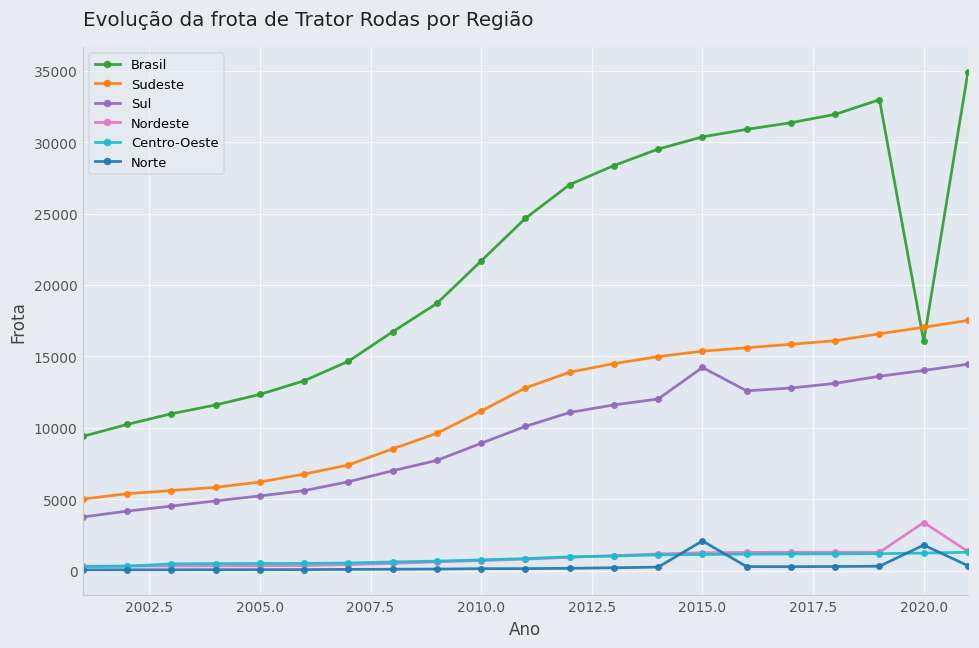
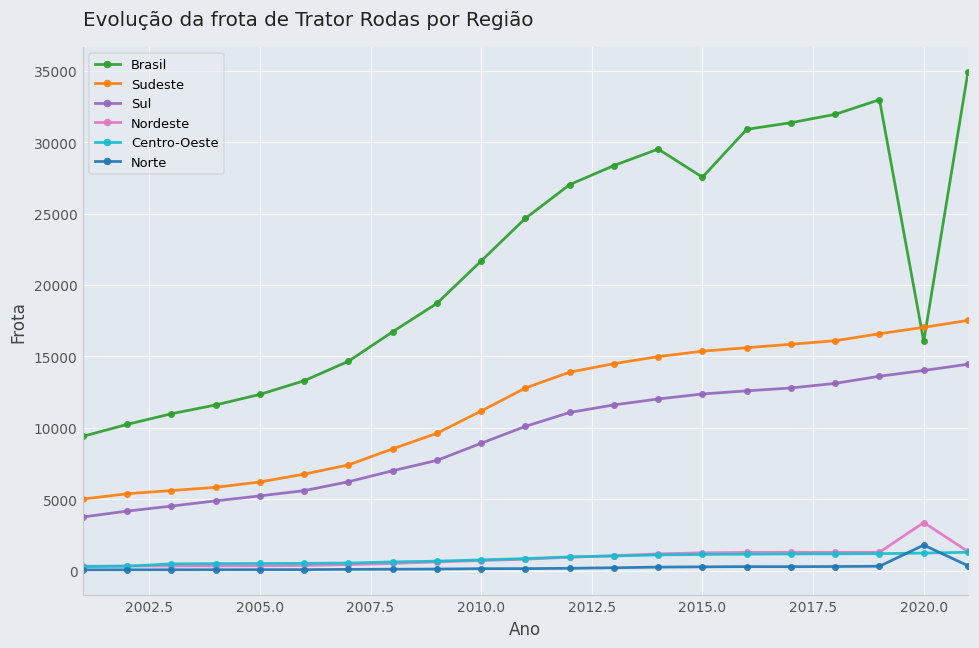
  {
    "Brasil": {
      "2005.0": 12300,
      "2010.0": 21700,
-     "2015.0": 30400,
+     "2015.0": 27500,
      "2020.0": 16100
    },
    "Sudeste": {
      "2005.0": 6200,
      "2010.0": 11200,
      "2015.0": 15400,
      "2020.0": 17000
    },
    "Sul": {
      "2005.0": 5200,
      "2010.0": 8900,
-     "2015.0": 14200,
+     "2015.0": 12400,
      "2020.0": 14000
    },
    "Nordeste": {
      "2020.0": 3400
    },
    "Centro-Oeste": {
      "2020.0": 1200
    },
    "Norte": {
      "2005.0": 100,
      "2010.0": 100,
-     "2015.0": 2100,
+     "2015.0": 300,
      "2020.0": 1800
    }
  }
